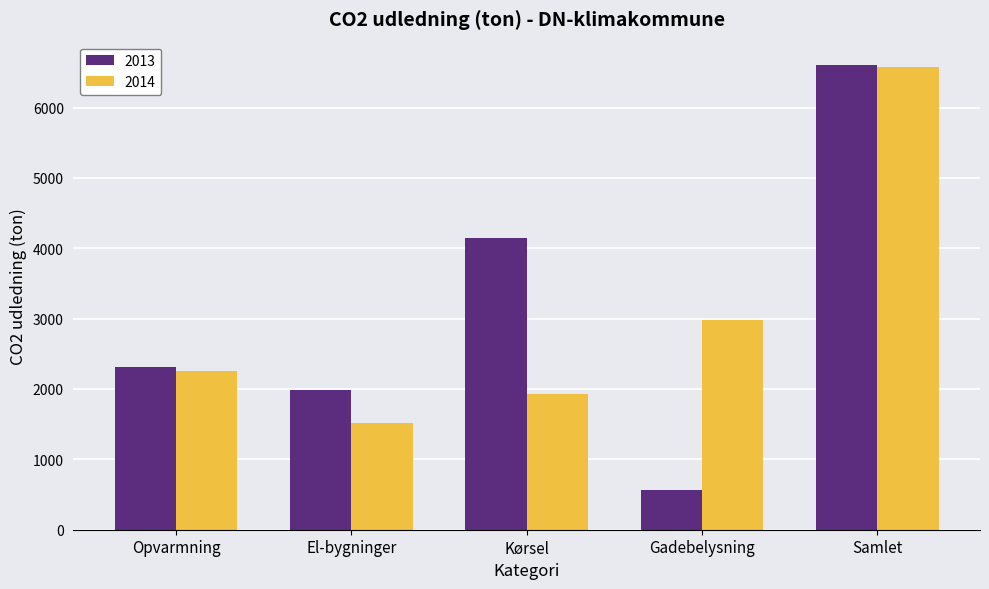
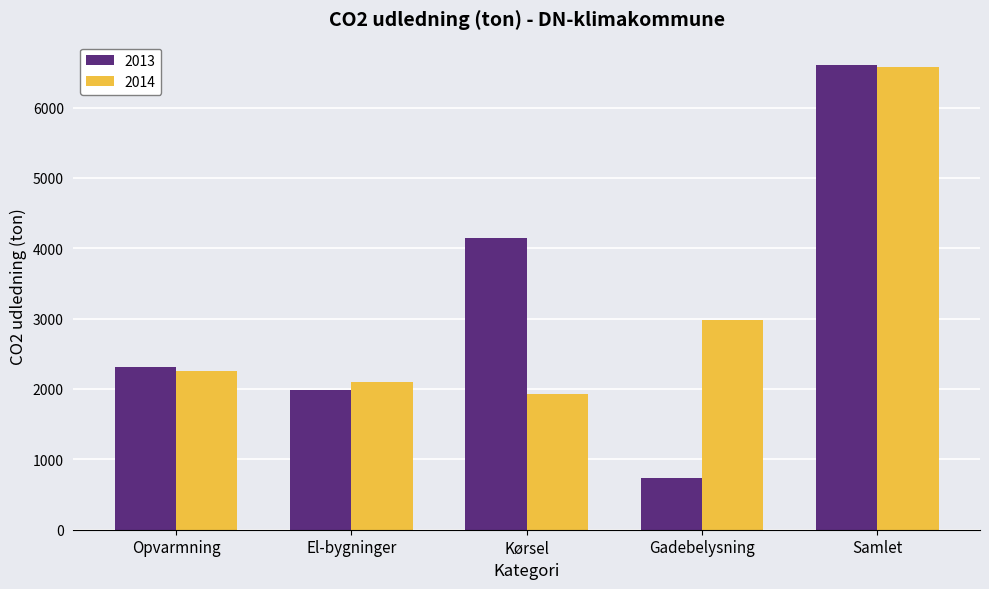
  {
    "2013": {
      "Opvarmning": 2300,
      "El-bygninger": 2000,
      "Kørsel": 4200,
-     "Gadebelysning": 600,
+     "Gadebelysning": 700,
      "Samlet": 6600
    },
    "2014": {
      "Opvarmning": 2300,
-     "El-bygninger": 1500,
+     "El-bygninger": 2100,
      "Kørsel": 1900,
      "Gadebelysning": 3000,
      "Samlet": 6600
    }
  }
